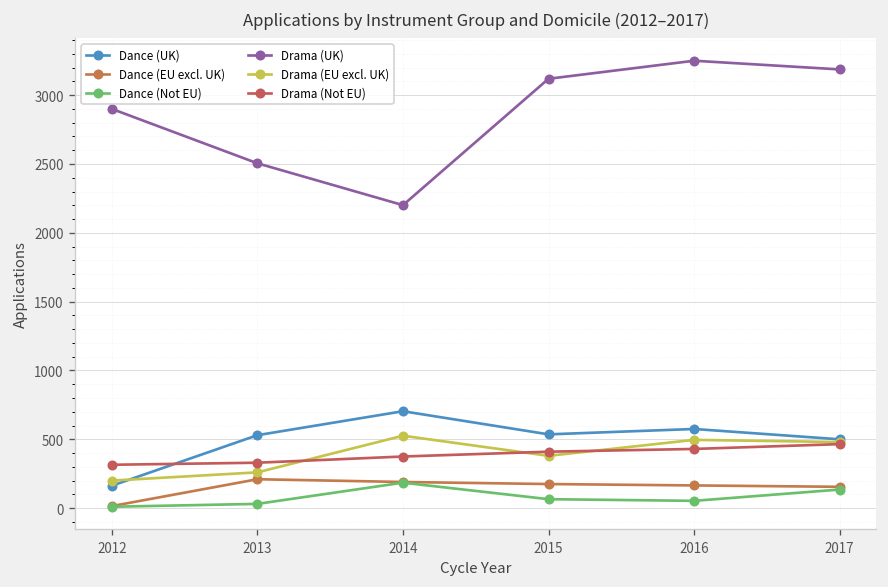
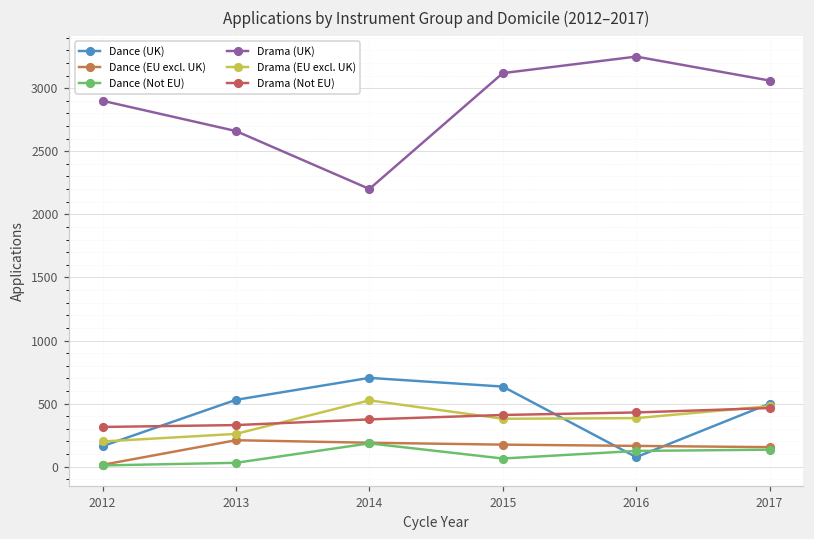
  {
    "Dance (UK)": {
      "2012": 160,
      "2013": 530,
      "2014": 700,
-     "2015": 540,
-     "2016": 580
+     "2015": 640,
+     "2016": 80
    },
    "Dance (Not EU)": {
      "2013": 30,
      "2015": 70,
-     "2016": 50
+     "2016": 130
    },
    "Drama (UK)": {
      "2012": 2900,
-     "2013": 2510,
+     "2013": 2660,
      "2014": 2200,
      "2015": 3120,
      "2016": 3250,
-     "2017": 3190
+     "2017": 3060
    },
    "Drama (EU excl. UK)": {
      "2012": 200,
      "2013": 260,
      "2014": 530,
      "2015": 380,
-     "2016": 500
+     "2016": 390
    }
  }
